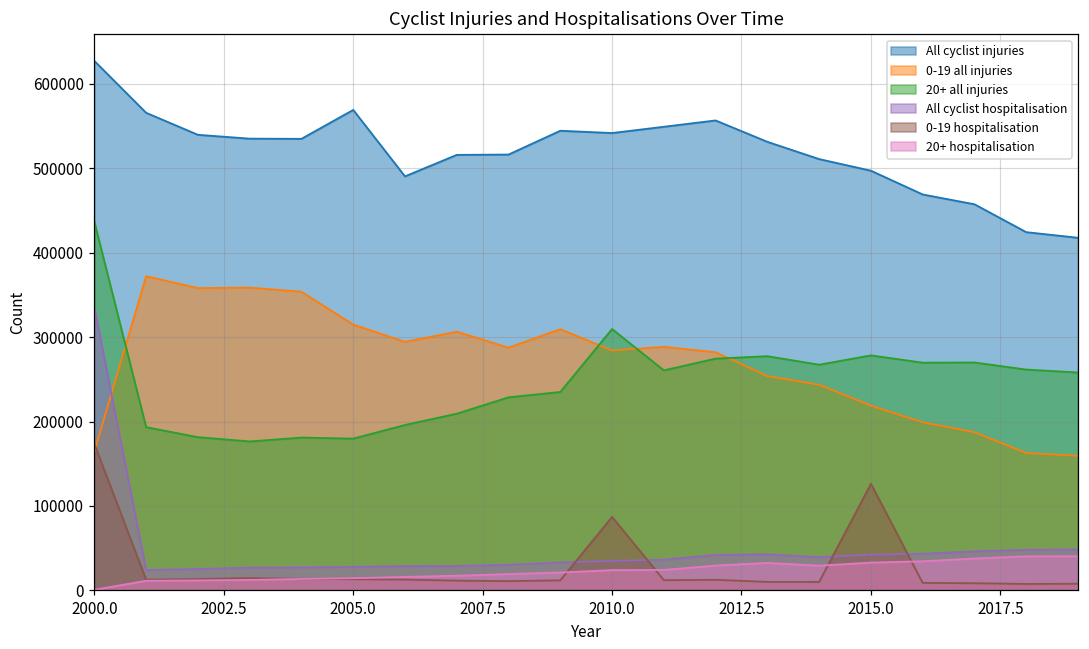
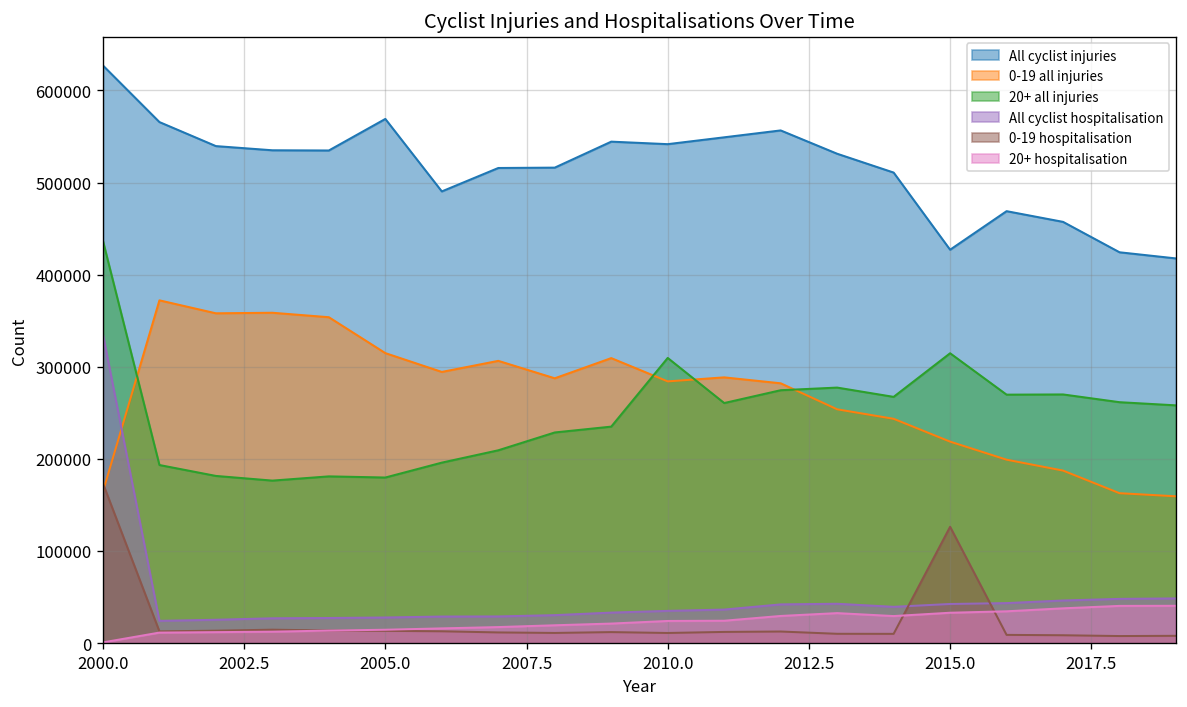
  {
    "All cyclist injuries": {
      "2000.0": 630000,
      "2005.0": 570000,
      "2010.0": 540000,
-     "2015.0": 500000
+     "2015.0": 430000
    },
    "0-19 all injuries": {
      "2000.0": 160000,
      "2005.0": 310000,
      "2010.0": 280000,
      "2015.0": 220000
    },
    "20+ all injuries": {
      "2000.0": 440000,
      "2005.0": 180000,
      "2010.0": 310000,
-     "2015.0": 280000
+     "2015.0": 310000
    },
    "0-19 hospitalisation": {
      "2000.0": 170000,
-     "2010.0": 90000,
+     "2010.0": 10000,
      "2015.0": 130000
    }
  }
